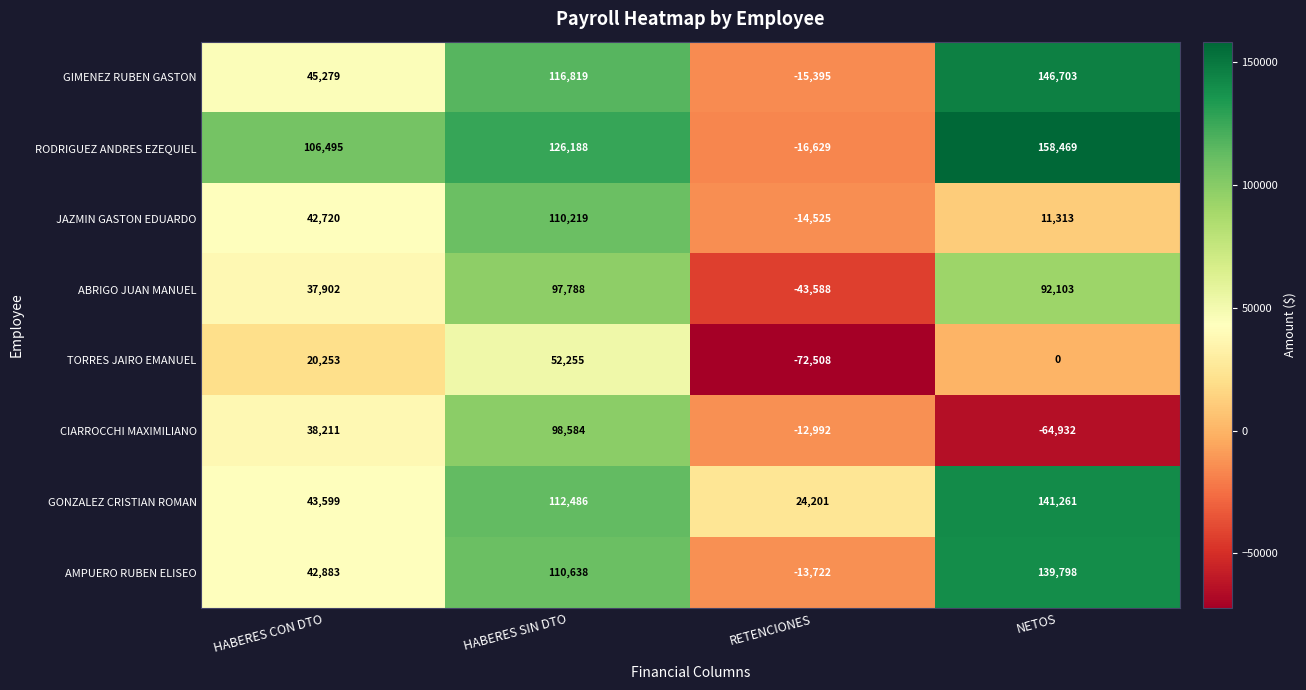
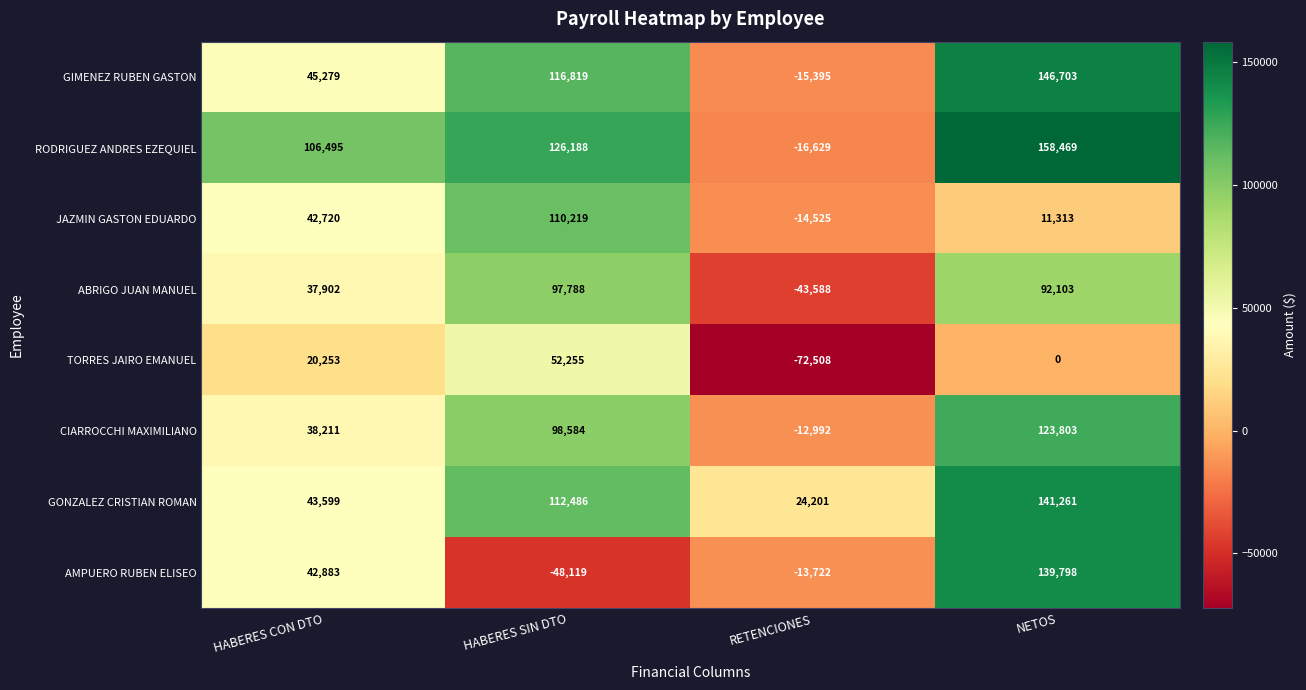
  {
    "GIMENEZ RUBEN GASTON": {
      "HABERES CON DTO": "45,279",
      "HABERES SIN DTO": "116,819",
      "RETENCIONES": "-15,395",
      "NETOS": "146,703"
    },
    "RODRIGUEZ ANDRES EZEQUIEL": {
      "HABERES CON DTO": "106,495",
      "HABERES SIN DTO": "126,188",
      "RETENCIONES": "-16,629",
      "NETOS": "158,469"
    },
    "JAZMIN GASTON EDUARDO": {
      "HABERES CON DTO": "42,720",
      "HABERES SIN DTO": "110,219",
      "RETENCIONES": "-14,525",
      "NETOS": "11,313"
    },
    "ABRIGO JUAN MANUEL": {
      "HABERES CON DTO": "37,902",
      "HABERES SIN DTO": "97,788",
      "RETENCIONES": "-43,588",
      "NETOS": "92,103"
    },
    "TORRES JAIRO EMANUEL": {
      "HABERES CON DTO": "20,253",
      "HABERES SIN DTO": "52,255",
      "RETENCIONES": "-72,508",
      "NETOS": "0"
    },
    "CIARROCCHI MAXIMILIANO": {
      "HABERES CON DTO": "38,211",
      "HABERES SIN DTO": "98,584",
      "RETENCIONES": "-12,992",
-     "NETOS": "-64,932"
+     "NETOS": "123,803"
    },
    "GONZALEZ CRISTIAN ROMAN": {
      "HABERES CON DTO": "43,599",
      "HABERES SIN DTO": "112,486",
      "RETENCIONES": "24,201",
      "NETOS": "141,261"
    },
    "AMPUERO RUBEN ELISEO": {
      "HABERES CON DTO": "42,883",
-     "HABERES SIN DTO": "110,638",
+     "HABERES SIN DTO": "-48,119",
      "RETENCIONES": "-13,722",
      "NETOS": "139,798"
    }
  }
